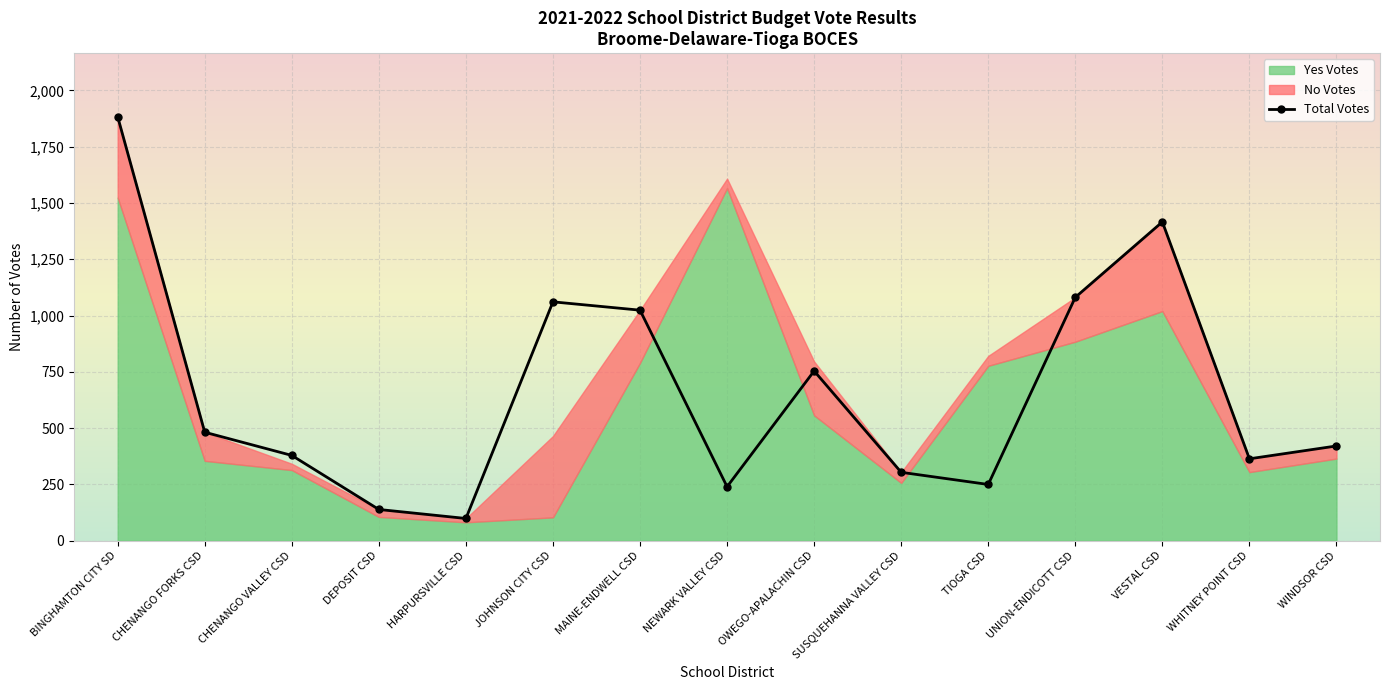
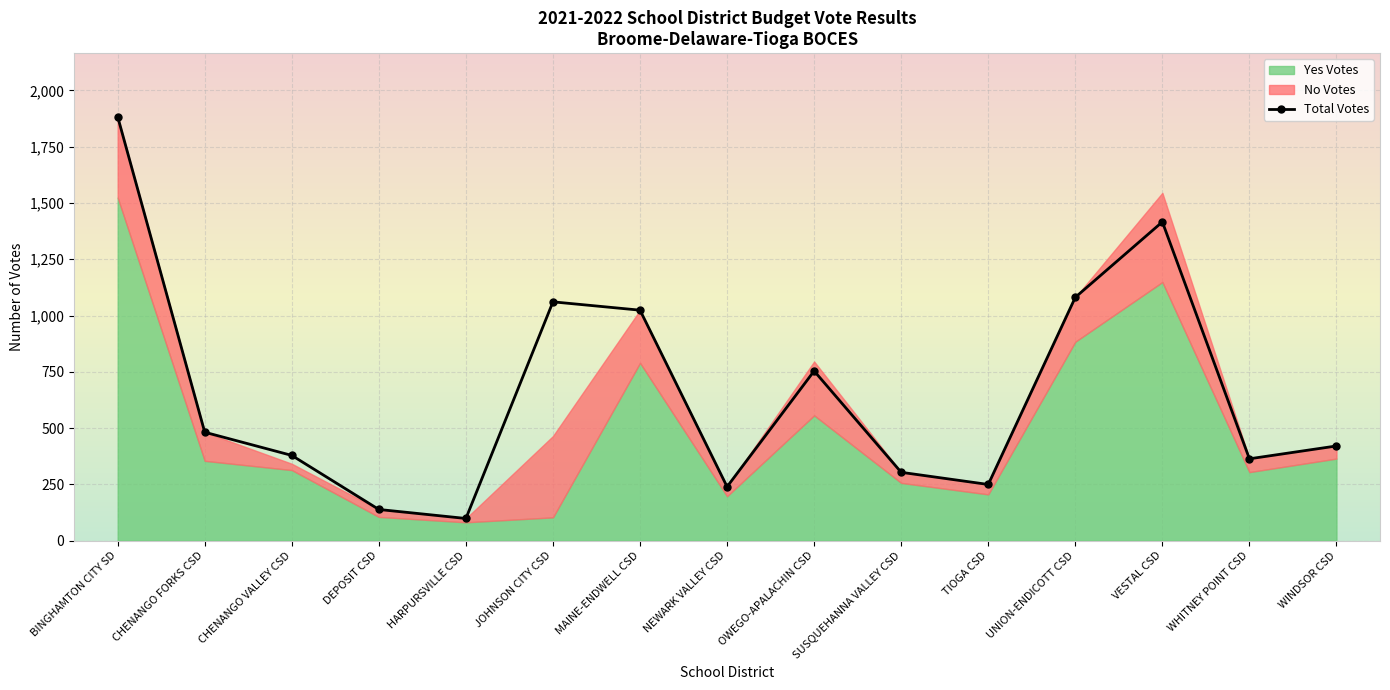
  {
    "Yes Votes": {
      "BINGHAMTON CITY SD": "1,520",
      "CHENANGO FORKS CSD": "360",
      "CHENANGO VALLEY CSD": "310",
      "DEPOSIT CSD": "110",
      "HARPURSVILLE CSD": "80",
      "JOHNSON CITY CSD": "100",
      "MAINE-ENDWELL CSD": "790",
-     "NEWARK VALLEY CSD": "1,570",
+     "NEWARK VALLEY CSD": "200",
      "OWEGO-APALACHIN CSD": "560",
      "SUSQUEHANNA VALLEY CSD": "260",
-     "TIOGA CSD": "780",
+     "TIOGA CSD": "210",
      "UNION-ENDICOTT CSD": "880",
-     "VESTAL CSD": "1,020",
+     "VESTAL CSD": "1,150",
      "WHITNEY POINT CSD": "310",
      "WINDSOR CSD": "370"
    },
    "Total Votes": {
      "CHENANGO VALLEY CSD": "380",
      "JOHNSON CITY CSD": "1,060",
      "OWEGO-APALACHIN CSD": "750"
    },
    "No Votes": {
      "CHENANGO VALLEY CSD": "30",
      "JOHNSON CITY CSD": "360",
      "OWEGO-APALACHIN CSD": "240"
    }
  }
